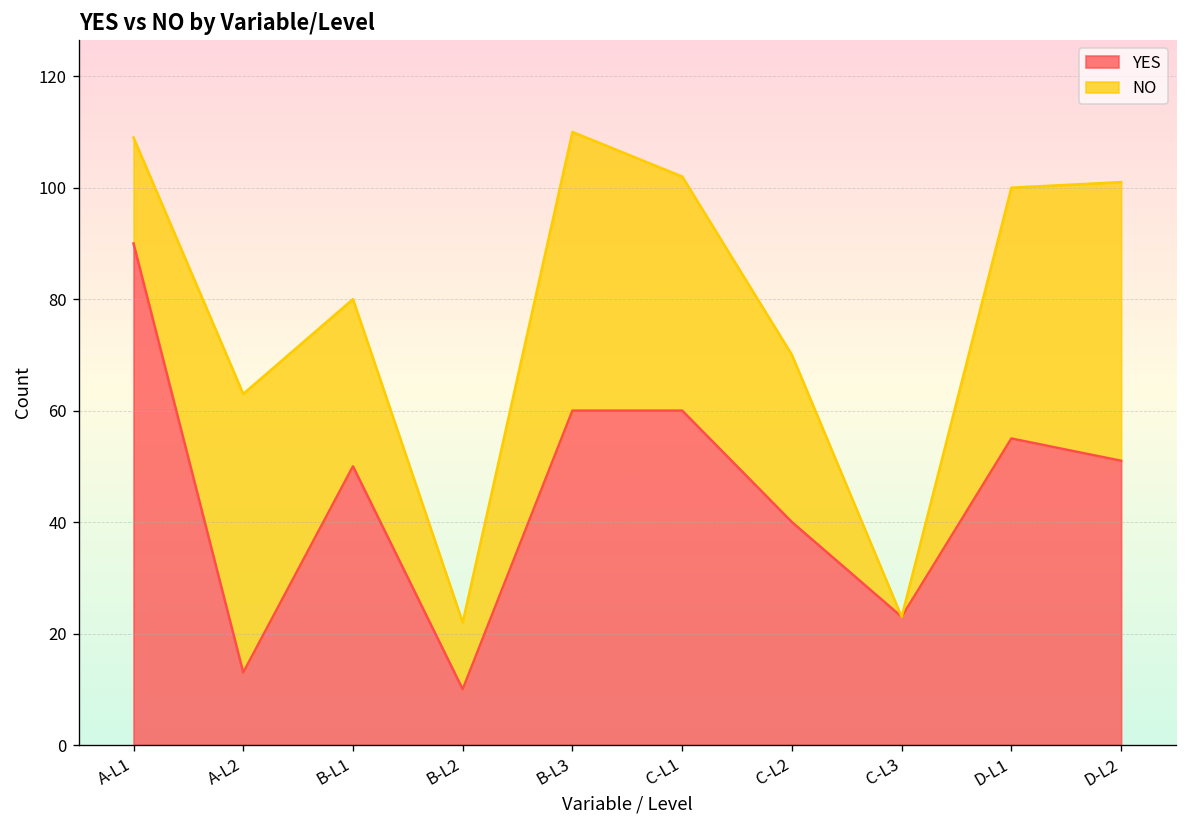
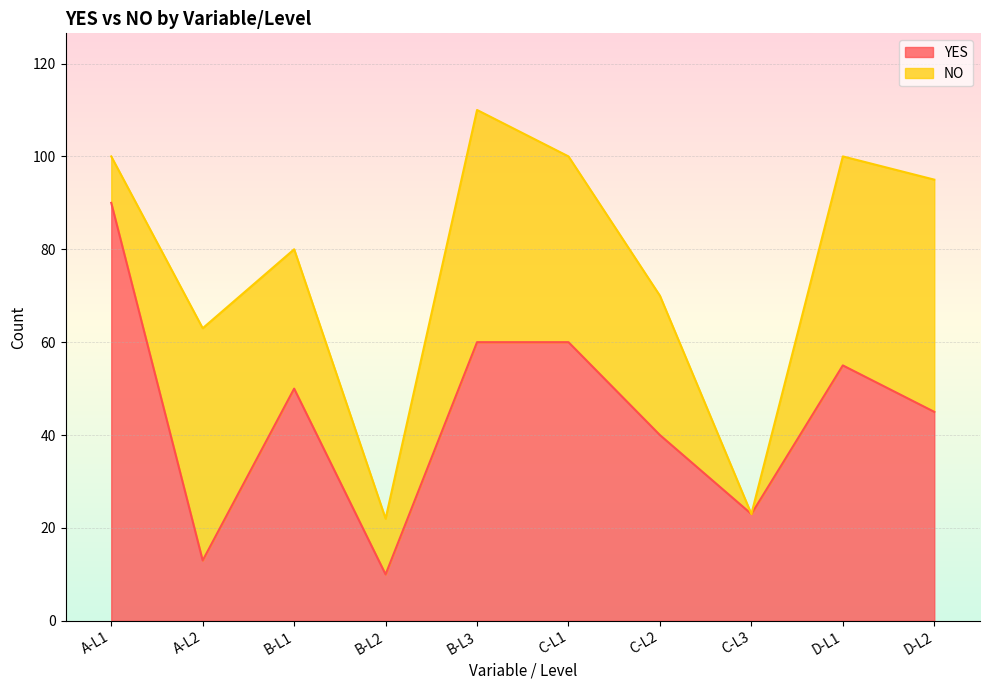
  {
    "YES": {
      "A-L1": 90,
      "A-L2": 13,
      "B-L1": 50,
      "B-L2": 10,
      "B-L3": 60,
      "C-L1": 60,
      "C-L2": 40,
      "D-L1": 55,
-     "D-L2": 51
+     "D-L2": 45
    },
    "NO": {
-     "A-L1": 19,
+     "A-L1": 10,
      "A-L2": 50,
      "B-L1": 30,
      "B-L2": 12,
      "B-L3": 50,
-     "C-L1": 42,
+     "C-L1": 40,
      "C-L2": 30,
      "D-L1": 45,
      "D-L2": 50
    }
  }
